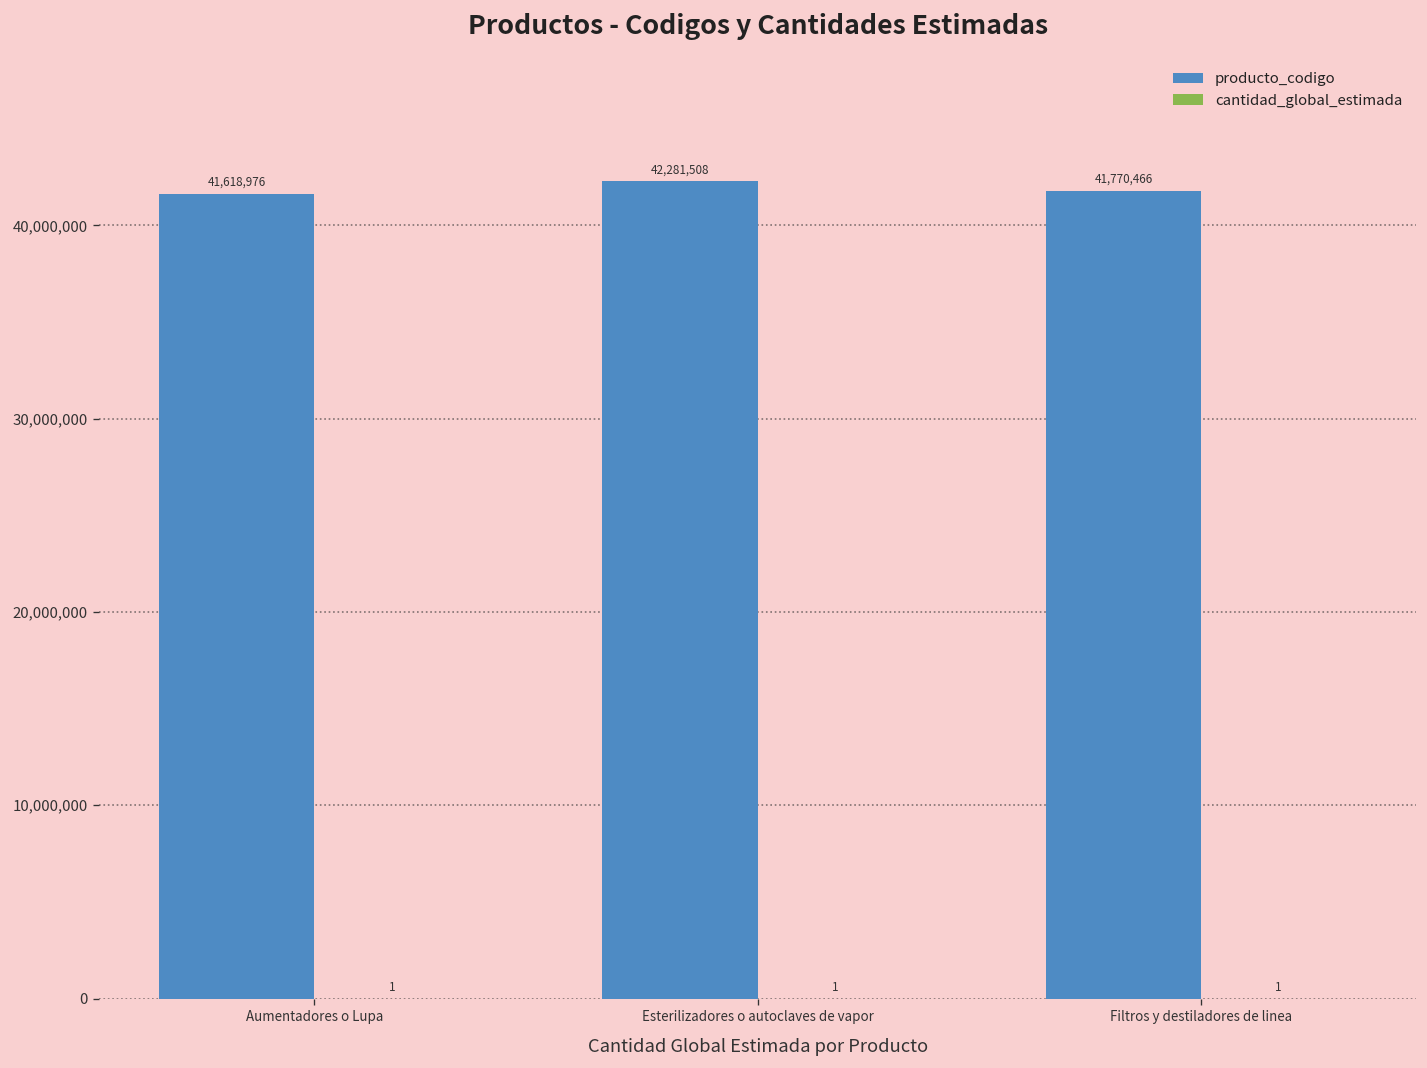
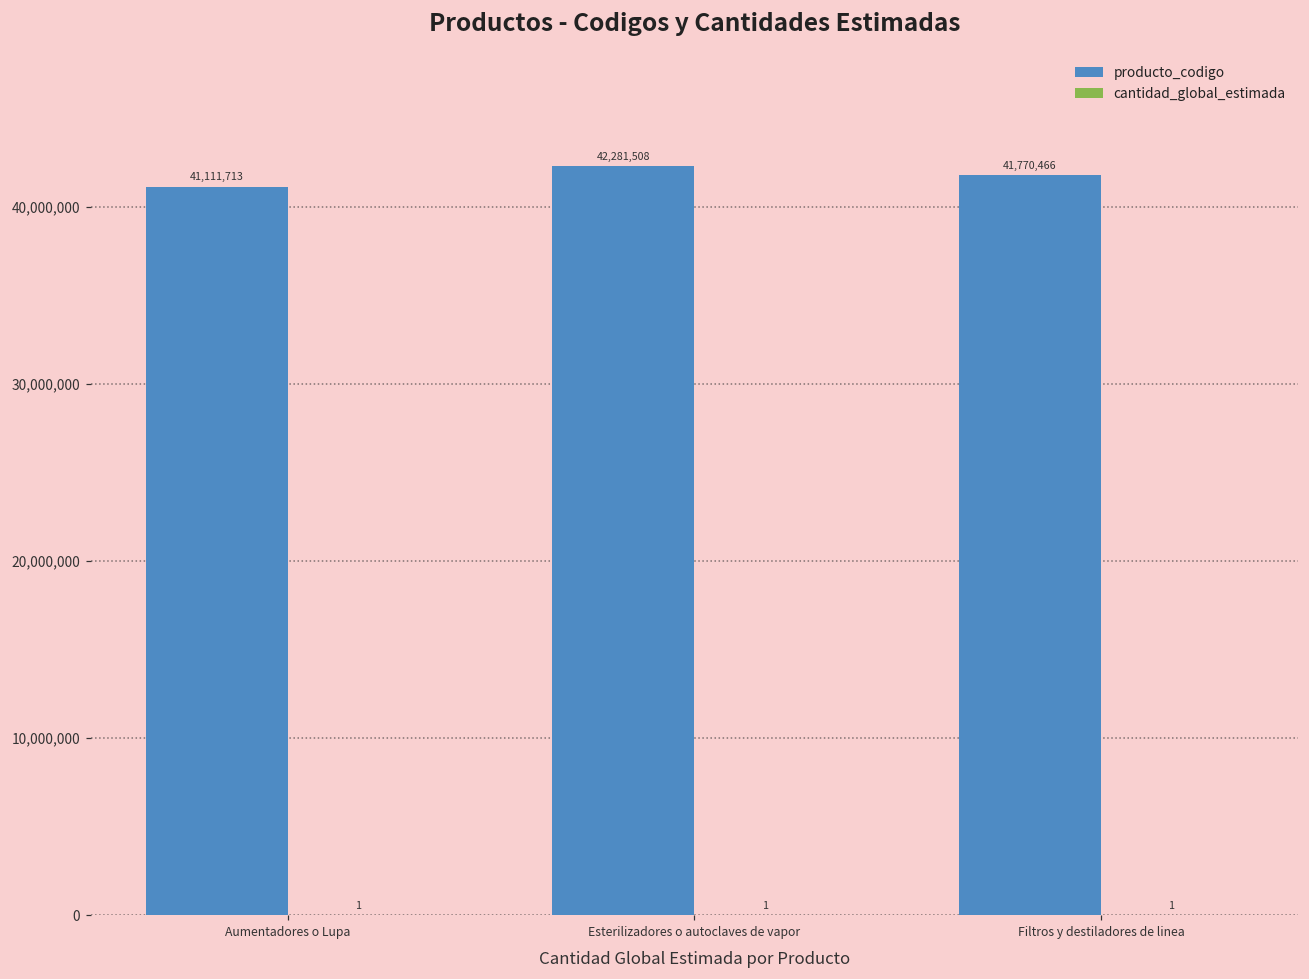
  {
    "producto_codigo": {
-     "Aumentadores o Lupa": "41,618,976",
+     "Aumentadores o Lupa": "41,111,713",
      "Esterilizadores o autoclaves de vapor": "42,281,508",
      "Filtros y destiladores de linea": "41,770,466"
    },
    "cantidad_global_estimada": {
      "Aumentadores o Lupa": "1",
      "Esterilizadores o autoclaves de vapor": "1",
      "Filtros y destiladores de linea": "1"
    }
  }
